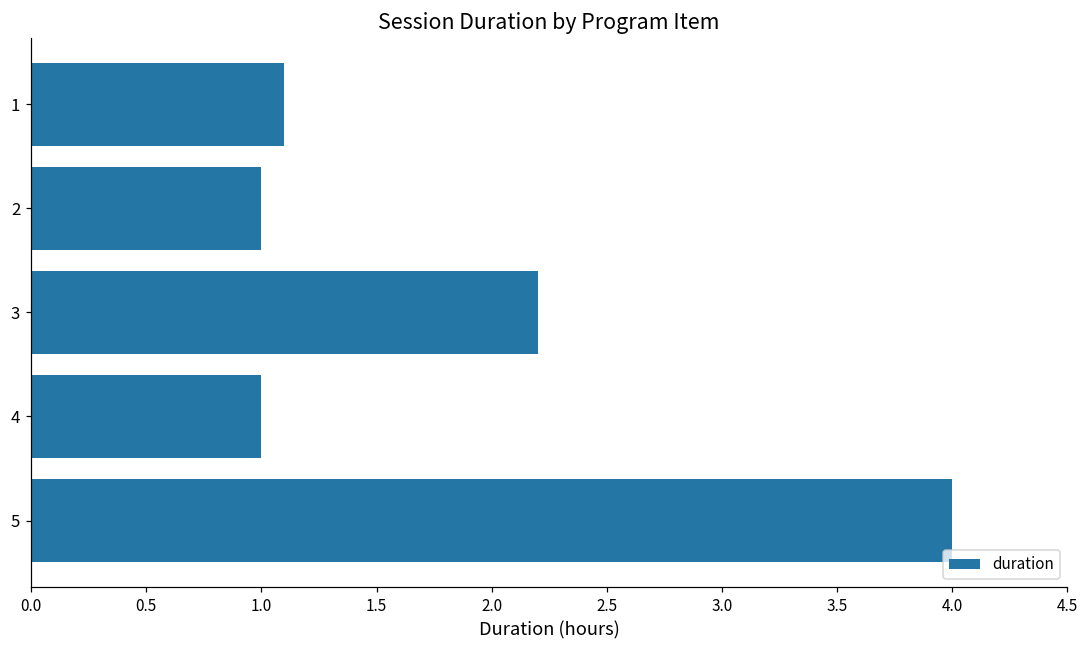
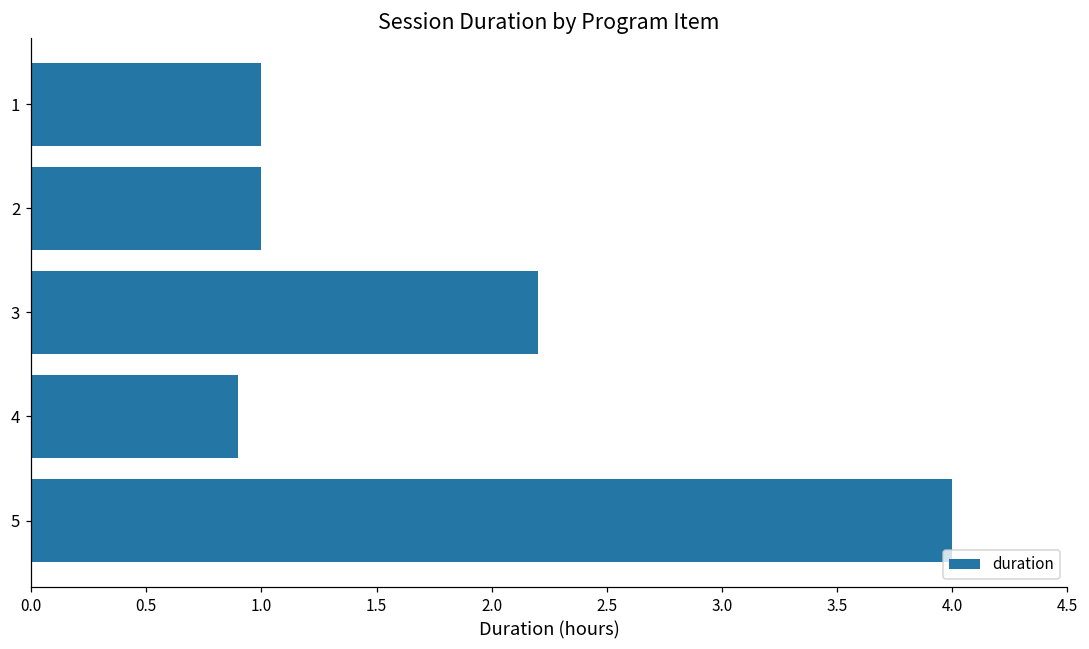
  {
-   "1": 1.1,
+   "1": 1.0,
    "2": 1.0,
    "3": 2.2,
-   "4": 1.0,
+   "4": 0.9,
    "5": 4.0
  }
